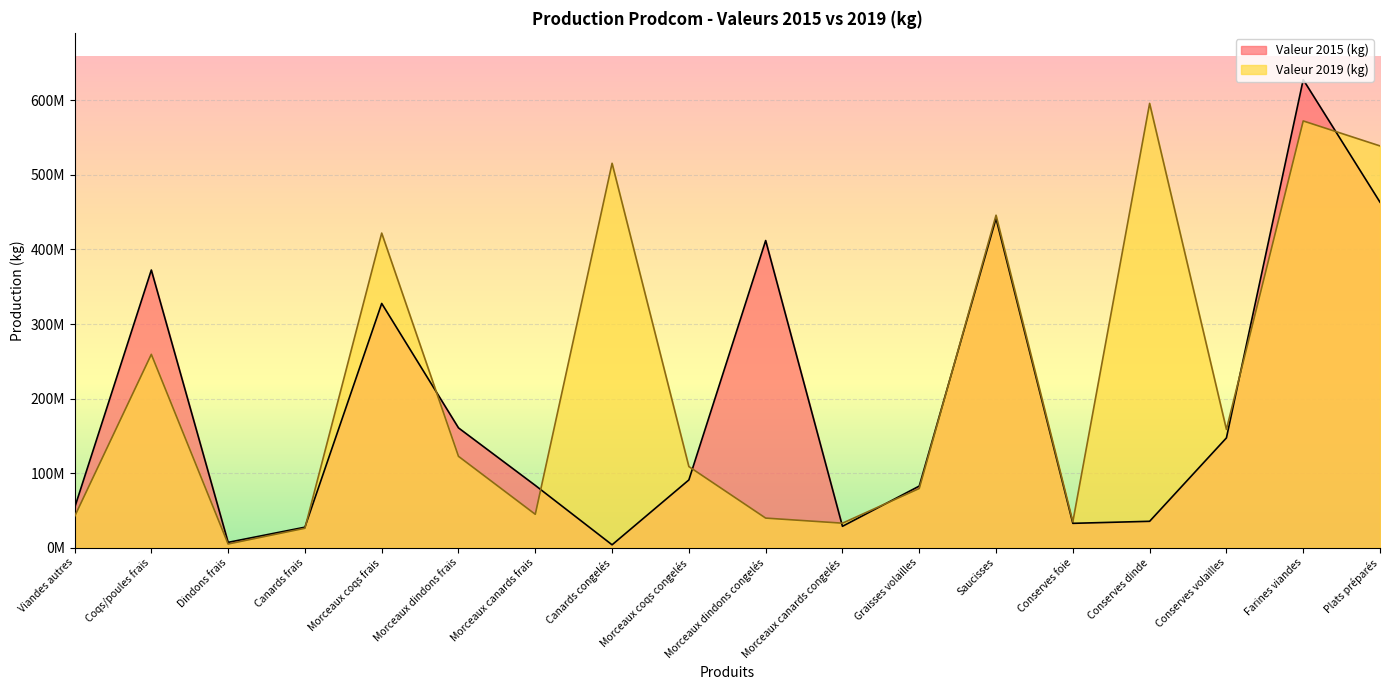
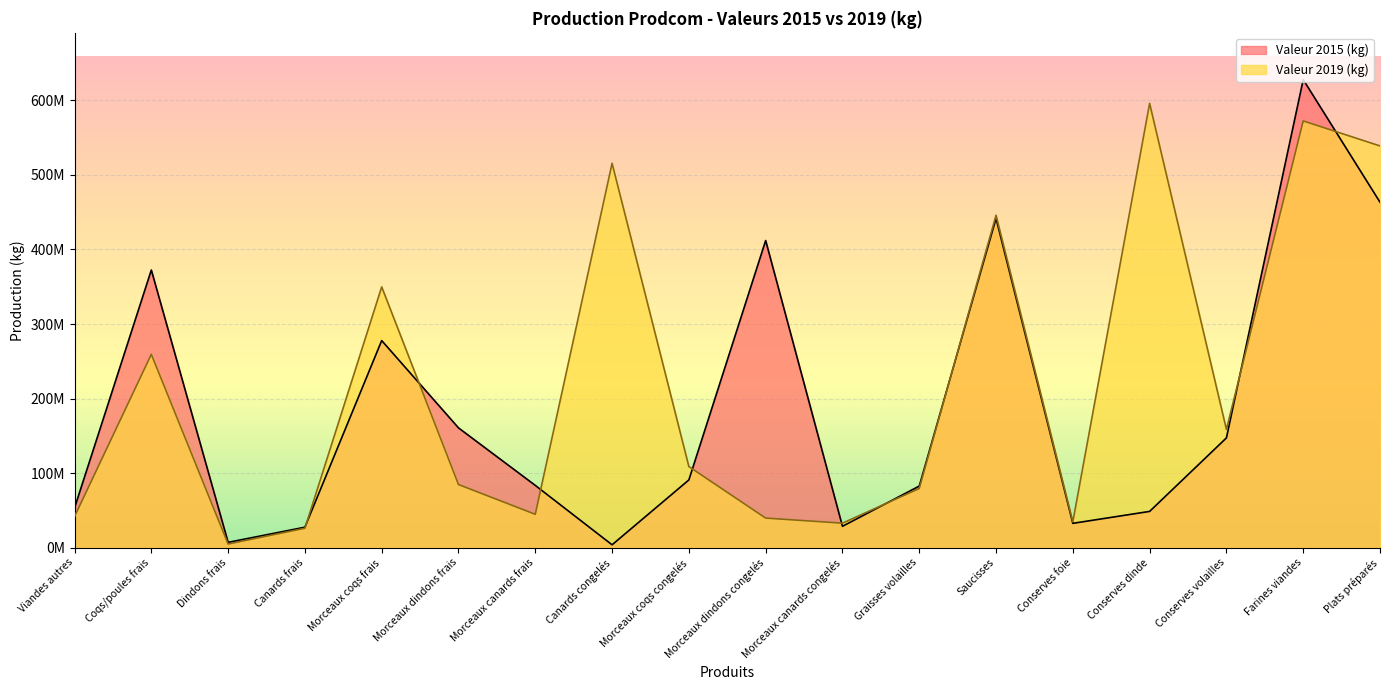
  {
    "Valeur 2015 (kg)": {
      "Viandes autres": 50000000,
      "Coqs/poules frais": 370000000,
-     "Morceaux coqs frais": 330000000,
+     "Morceaux coqs frais": 280000000,
      "Morceaux dindons frais": 160000000,
      "Morceaux canards frais": 80000000,
      "Canards congelés": 0,
      "Morceaux coqs congelés": 90000000,
      "Morceaux dindons congelés": 410000000,
      "Morceaux canards congelés": 30000000,
      "Saucisses": 440000000,
-     "Conserves dinde": 40000000,
+     "Conserves dinde": 50000000,
      "Conserves volailles": 150000000,
      "Plats préparés": 460000000
    },
    "Valeur 2019 (kg)": {
      "Viandes autres": 40000000,
      "Coqs/poules frais": 260000000,
-     "Morceaux coqs frais": 420000000,
-     "Morceaux dindons frais": 120000000,
+     "Morceaux coqs frais": 350000000,
+     "Morceaux dindons frais": 80000000,
      "Morceaux canards frais": 40000000,
      "Canards congelés": 520000000,
      "Morceaux coqs congelés": 110000000,
      "Morceaux dindons congelés": 40000000,
      "Morceaux canards congelés": 30000000,
      "Saucisses": 450000000,
      "Conserves dinde": 600000000,
      "Conserves volailles": 160000000,
      "Farines viandes": 570000000,
      "Plats préparés": 540000000
    }
  }
